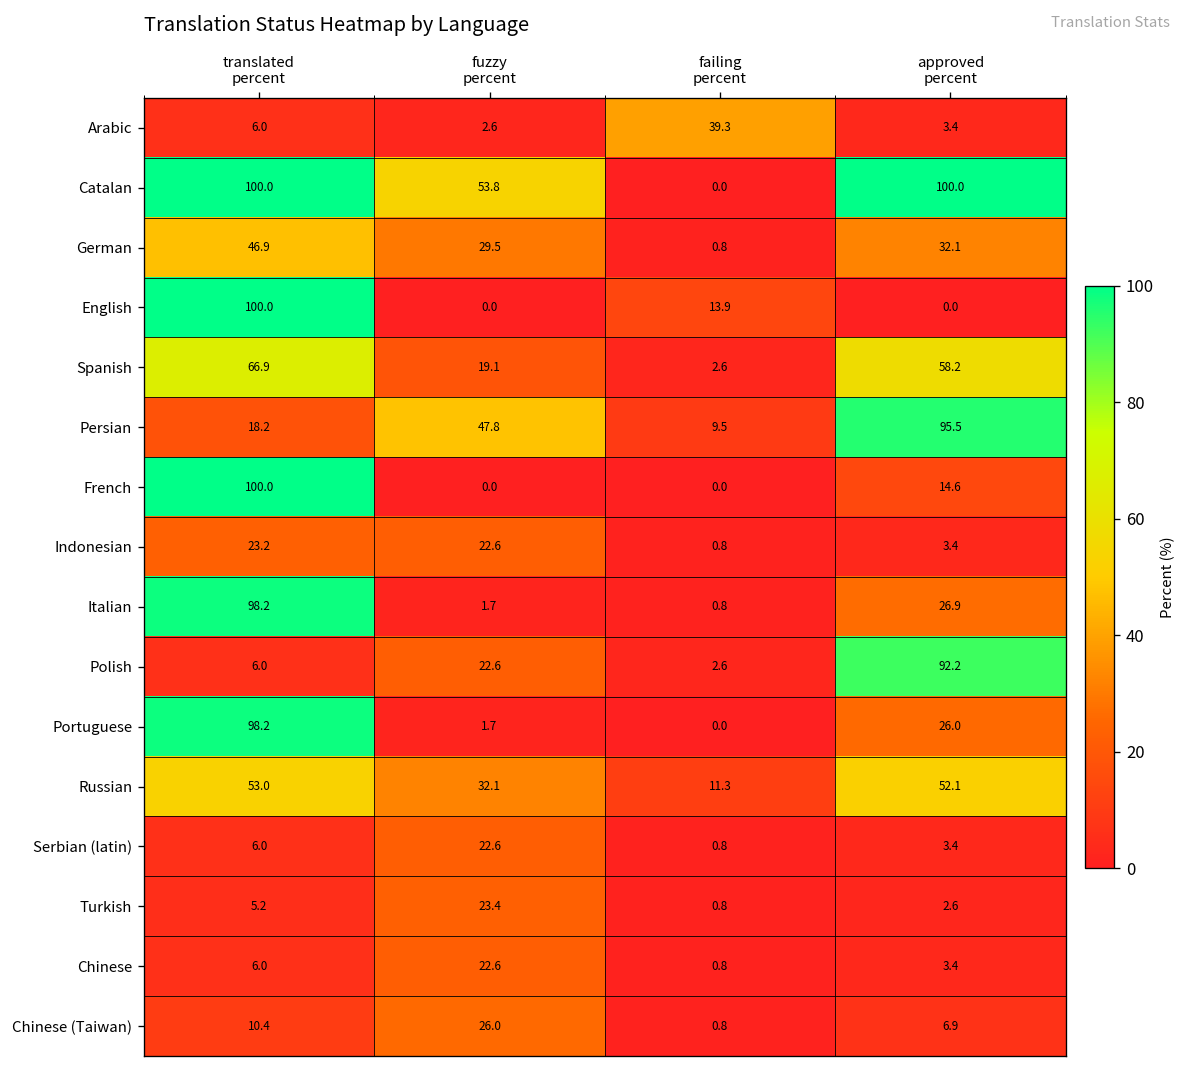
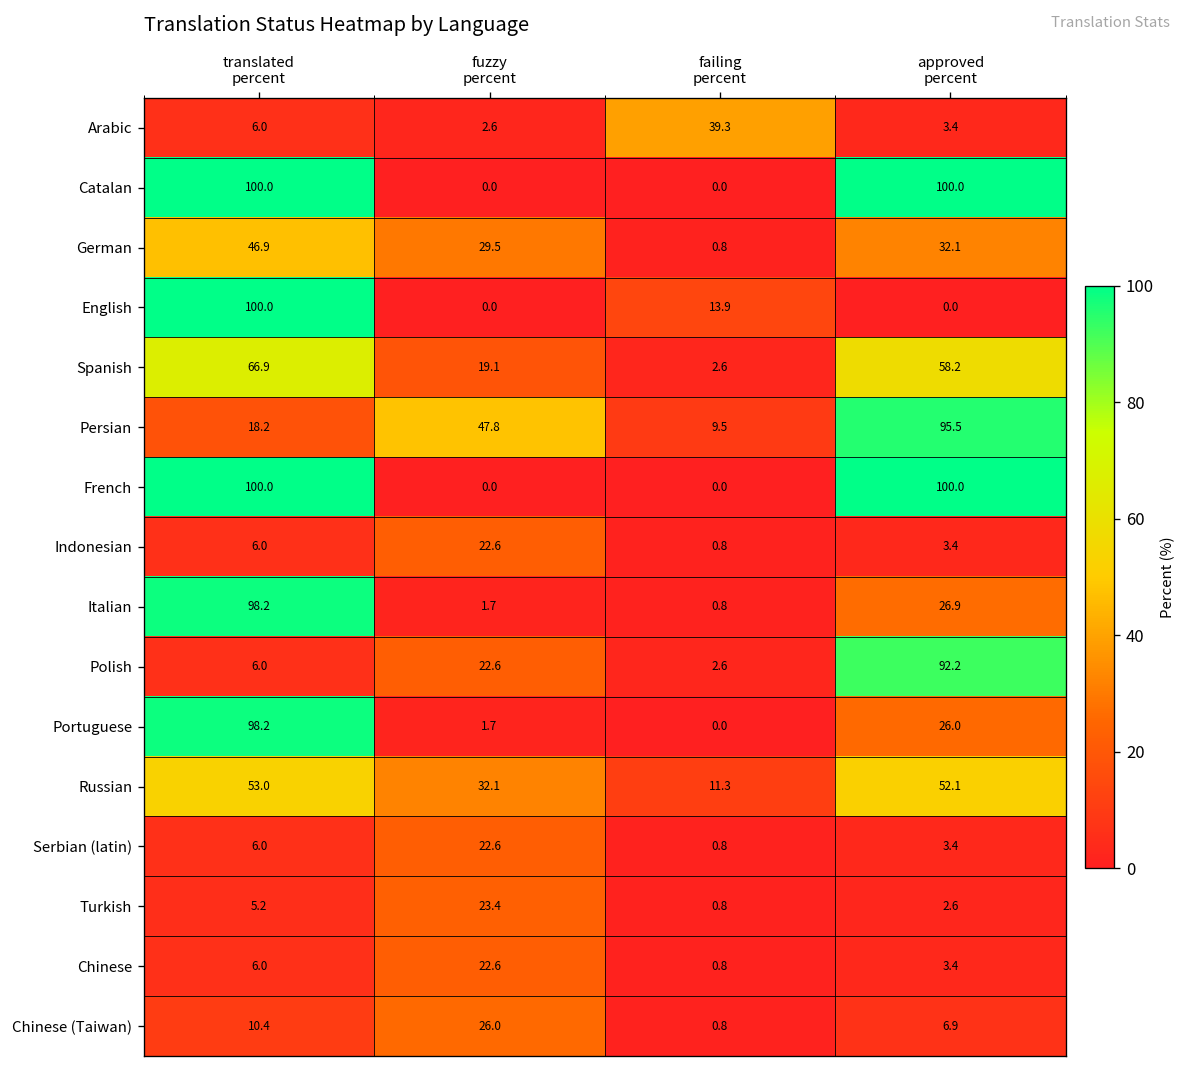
  {
    "Arabic": {
      "translated percent": 6.0,
      "fuzzy percent": 2.6,
      "failing percent": 39.3,
      "approved percent": 3.4
    },
    "Catalan": {
      "translated percent": 100.0,
-     "fuzzy percent": 53.8,
+     "fuzzy percent": 0.0,
      "failing percent": 0.0,
      "approved percent": 100.0
    },
    "German": {
      "translated percent": 46.9,
      "fuzzy percent": 29.5,
      "failing percent": 0.8,
      "approved percent": 32.1
    },
    "English": {
      "translated percent": 100.0,
      "fuzzy percent": 0.0,
      "failing percent": 13.9,
      "approved percent": 0.0
    },
    "Spanish": {
      "translated percent": 66.9,
      "fuzzy percent": 19.1,
      "failing percent": 2.6,
      "approved percent": 58.2
    },
    "Persian": {
      "translated percent": 18.2,
      "fuzzy percent": 47.8,
      "failing percent": 9.5,
      "approved percent": 95.5
    },
    "French": {
      "translated percent": 100.0,
      "fuzzy percent": 0.0,
      "failing percent": 0.0,
-     "approved percent": 14.6
+     "approved percent": 100.0
    },
    "Indonesian": {
-     "translated percent": 23.2,
+     "translated percent": 6.0,
      "fuzzy percent": 22.6,
      "failing percent": 0.8,
      "approved percent": 3.4
    },
    "Italian": {
      "translated percent": 98.2,
      "fuzzy percent": 1.7,
      "failing percent": 0.8,
      "approved percent": 26.9
    },
    "Polish": {
      "translated percent": 6.0,
      "fuzzy percent": 22.6,
      "failing percent": 2.6,
      "approved percent": 92.2
    },
    "Portuguese": {
      "translated percent": 98.2,
      "fuzzy percent": 1.7,
      "failing percent": 0.0,
      "approved percent": 26.0
    },
    "Russian": {
      "translated percent": 53.0,
      "fuzzy percent": 32.1,
      "failing percent": 11.3,
      "approved percent": 52.1
    },
    "Serbian (latin)": {
      "translated percent": 6.0,
      "fuzzy percent": 22.6,
      "failing percent": 0.8,
      "approved percent": 3.4
    },
    "Turkish": {
      "translated percent": 5.2,
      "fuzzy percent": 23.4,
      "failing percent": 0.8,
      "approved percent": 2.6
    },
    "Chinese": {
      "translated percent": 6.0,
      "fuzzy percent": 22.6,
      "failing percent": 0.8,
      "approved percent": 3.4
    },
    "Chinese (Taiwan)": {
      "translated percent": 10.4,
      "fuzzy percent": 26.0,
      "failing percent": 0.8,
      "approved percent": 6.9
    }
  }
